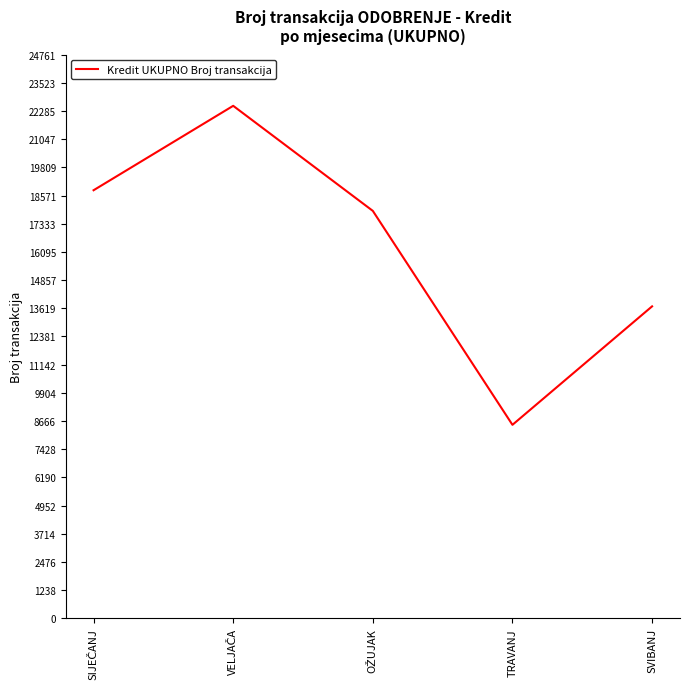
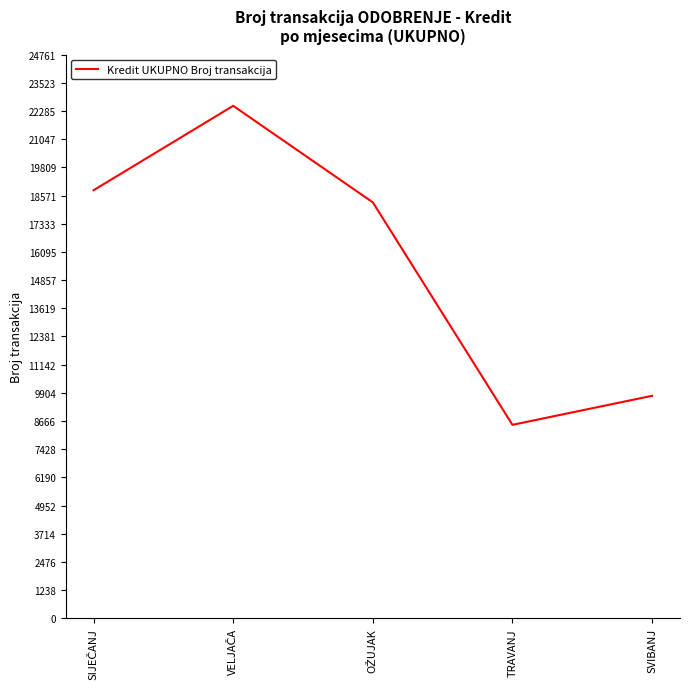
  {
    "SIJEČANJ": 18800,
    "VELJAČA": 22500,
-   "OŽUJAK": 17900,
+   "OŽUJAK": 18300,
    "TRAVANJ": 8500,
-   "SVIBANJ": 13700
+   "SVIBANJ": 9800
  }
